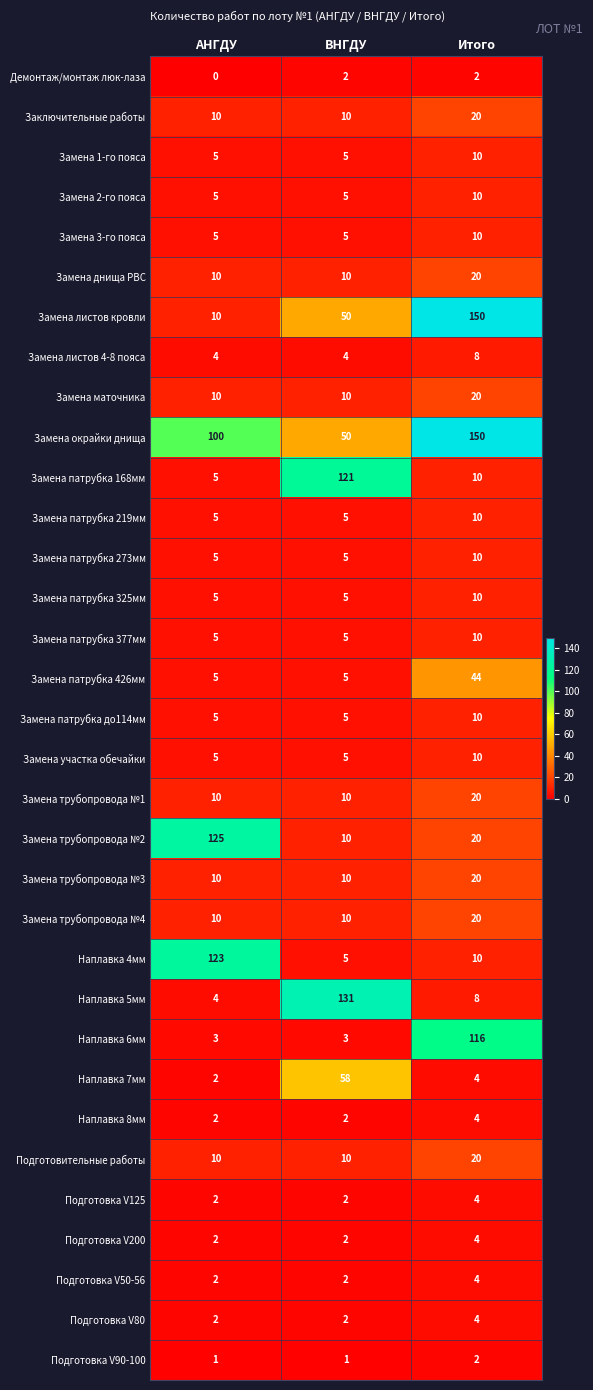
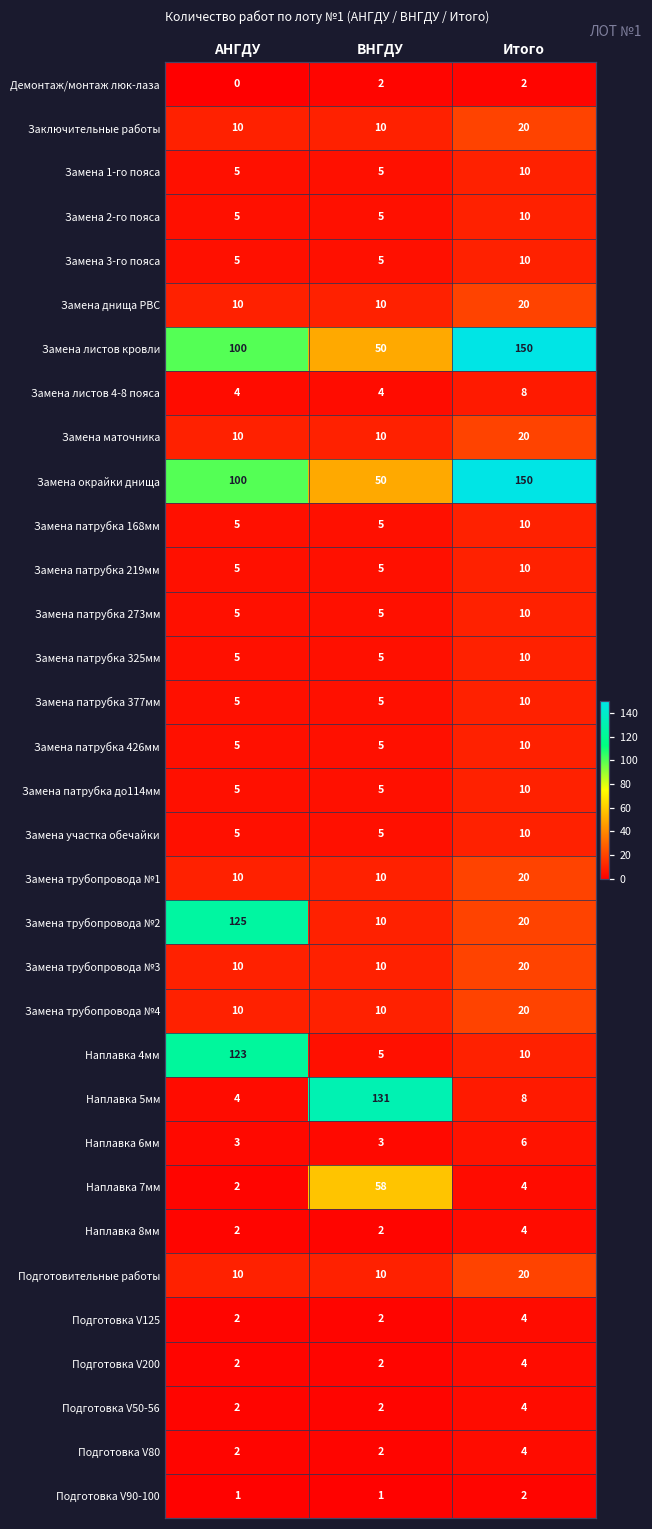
  {
    "Демонтаж/монтаж люк-лаза": {
      "АНГДУ": 0,
      "ВНГДУ": 2,
      "Итого": 2
    },
    "Заключительные работы": {
      "АНГДУ": 10,
      "ВНГДУ": 10,
      "Итого": 20
    },
    "Замена 1-го пояса": {
      "АНГДУ": 5,
      "ВНГДУ": 5,
      "Итого": 10
    },
    "Замена 2-го пояса": {
      "АНГДУ": 5,
      "ВНГДУ": 5,
      "Итого": 10
    },
    "Замена 3-го пояса": {
      "АНГДУ": 5,
      "ВНГДУ": 5,
      "Итого": 10
    },
    "Замена днища РВС": {
      "АНГДУ": 10,
      "ВНГДУ": 10,
      "Итого": 20
    },
    "Замена листов кровли": {
-     "АНГДУ": 10,
+     "АНГДУ": 100,
      "ВНГДУ": 50,
      "Итого": 150
    },
    "Замена листов 4-8 пояса": {
      "АНГДУ": 4,
      "ВНГДУ": 4,
      "Итого": 8
    },
    "Замена маточника": {
      "АНГДУ": 10,
      "ВНГДУ": 10,
      "Итого": 20
    },
    "Замена окрайки днища": {
      "АНГДУ": 100,
      "ВНГДУ": 50,
      "Итого": 150
    },
    "Замена патрубка 168мм": {
      "АНГДУ": 5,
-     "ВНГДУ": 121,
+     "ВНГДУ": 5,
      "Итого": 10
    },
    "Замена патрубка 219мм": {
      "АНГДУ": 5,
      "ВНГДУ": 5,
      "Итого": 10
    },
    "Замена патрубка 273мм": {
      "АНГДУ": 5,
      "ВНГДУ": 5,
      "Итого": 10
    },
    "Замена патрубка 325мм": {
      "АНГДУ": 5,
      "ВНГДУ": 5,
      "Итого": 10
    },
    "Замена патрубка 377мм": {
      "АНГДУ": 5,
      "ВНГДУ": 5,
      "Итого": 10
    },
    "Замена патрубка 426мм": {
      "АНГДУ": 5,
      "ВНГДУ": 5,
-     "Итого": 44
+     "Итого": 10
    },
    "Замена патрубка до114мм": {
      "АНГДУ": 5,
      "ВНГДУ": 5,
      "Итого": 10
    },
    "Замена участка обечайки": {
      "АНГДУ": 5,
      "ВНГДУ": 5,
      "Итого": 10
    },
    "Замена трубопровода №1": {
      "АНГДУ": 10,
      "ВНГДУ": 10,
      "Итого": 20
    },
    "Замена трубопровода №2": {
      "АНГДУ": 125,
      "ВНГДУ": 10,
      "Итого": 20
    },
    "Замена трубопровода №3": {
      "АНГДУ": 10,
      "ВНГДУ": 10,
      "Итого": 20
    },
    "Замена трубопровода №4": {
      "АНГДУ": 10,
      "ВНГДУ": 10,
      "Итого": 20
    },
    "Наплавка 4мм": {
      "АНГДУ": 123,
      "ВНГДУ": 5,
      "Итого": 10
    },
    "Наплавка 5мм": {
      "АНГДУ": 4,
      "ВНГДУ": 131,
      "Итого": 8
    },
    "Наплавка 6мм": {
      "АНГДУ": 3,
      "ВНГДУ": 3,
-     "Итого": 116
+     "Итого": 6
    },
    "Наплавка 7мм": {
      "АНГДУ": 2,
      "ВНГДУ": 58,
      "Итого": 4
    },
    "Наплавка 8мм": {
      "АНГДУ": 2,
      "ВНГДУ": 2,
      "Итого": 4
    },
    "Подготовительные работы": {
      "АНГДУ": 10,
      "ВНГДУ": 10,
      "Итого": 20
    },
    "Подготовка V125": {
      "АНГДУ": 2,
      "ВНГДУ": 2,
      "Итого": 4
    },
    "Подготовка V200": {
      "АНГДУ": 2,
      "ВНГДУ": 2,
      "Итого": 4
    },
    "Подготовка V50-56": {
      "АНГДУ": 2,
      "ВНГДУ": 2,
      "Итого": 4
    },
    "Подготовка V80": {
      "АНГДУ": 2,
      "ВНГДУ": 2,
      "Итого": 4
    },
    "Подготовка V90-100": {
      "АНГДУ": 1,
      "ВНГДУ": 1,
      "Итого": 2
    }
  }
